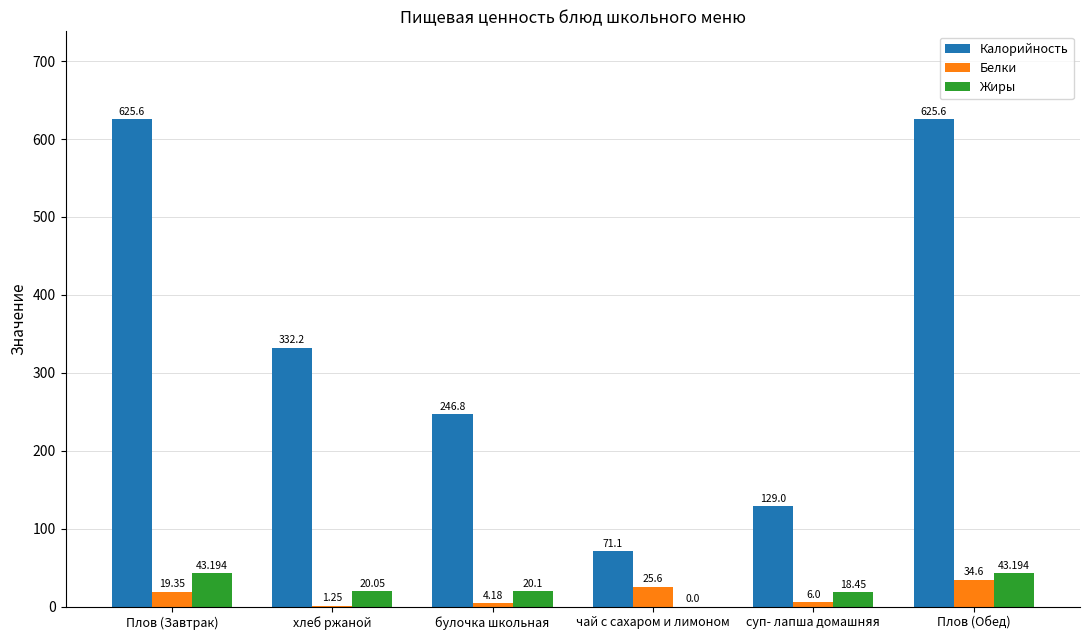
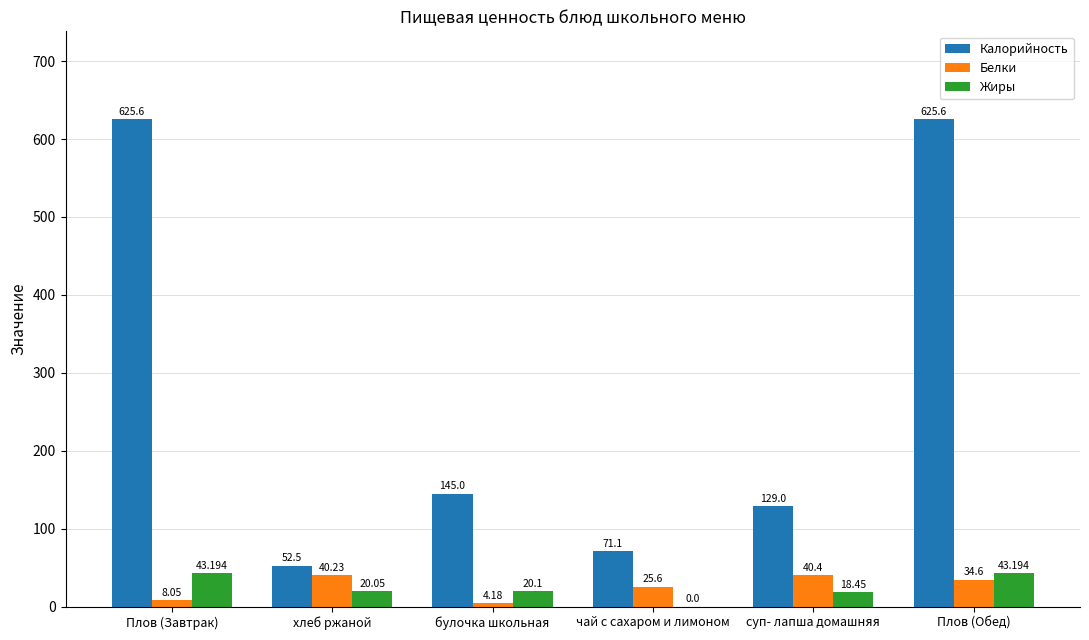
  {
    "Калорийность": {
      "Плов (Завтрак)": 625.6,
-     "хлеб ржаной": 332.2,
-     "булочка школьная": 246.8,
+     "хлеб ржаной": 52.5,
+     "булочка школьная": 145.0,
      "чай с сахаром и лимоном": 71.1,
      "суп- лапша домашняя": 129.0,
      "Плов (Обед)": 625.6
    },
    "Белки": {
-     "Плов (Завтрак)": 19.35,
-     "хлеб ржаной": 1.25,
+     "Плов (Завтрак)": 8.05,
+     "хлеб ржаной": 40.23,
      "булочка школьная": 4.18,
      "чай с сахаром и лимоном": 25.6,
-     "суп- лапша домашняя": 6.0,
+     "суп- лапша домашняя": 40.4,
      "Плов (Обед)": 34.6
    },
    "Жиры": {
      "Плов (Завтрак)": 43.194,
      "хлеб ржаной": 20.05,
      "булочка школьная": 20.1,
      "чай с сахаром и лимоном": 0.0,
      "суп- лапша домашняя": 18.45,
      "Плов (Обед)": 43.194
    }
  }
